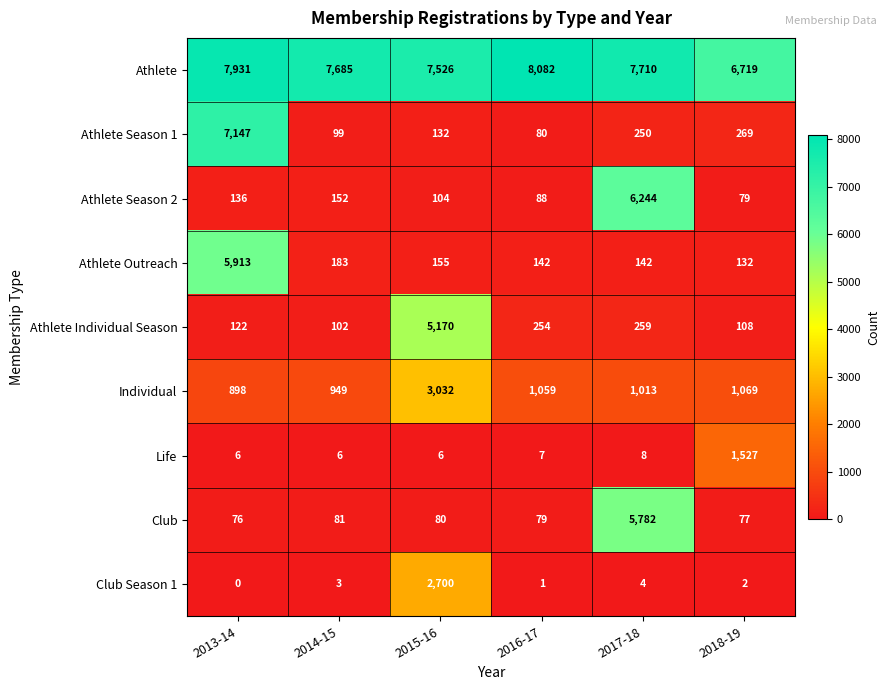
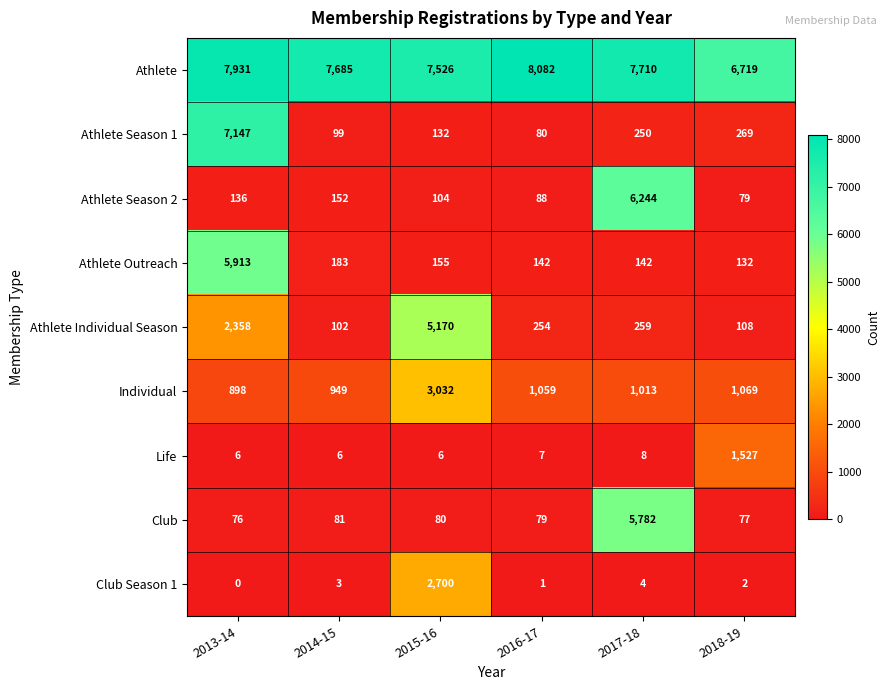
  {
    "Athlete": {
      "2013-14": "7,931",
      "2014-15": "7,685",
      "2015-16": "7,526",
      "2016-17": "8,082",
      "2017-18": "7,710",
      "2018-19": "6,719"
    },
    "Athlete Season 1": {
      "2013-14": "7,147",
      "2014-15": "99",
      "2015-16": "132",
      "2016-17": "80",
      "2017-18": "250",
      "2018-19": "269"
    },
    "Athlete Season 2": {
      "2013-14": "136",
      "2014-15": "152",
      "2015-16": "104",
      "2016-17": "88",
      "2017-18": "6,244",
      "2018-19": "79"
    },
    "Athlete Outreach": {
      "2013-14": "5,913",
      "2014-15": "183",
      "2015-16": "155",
      "2016-17": "142",
      "2017-18": "142",
      "2018-19": "132"
    },
    "Athlete Individual Season": {
-     "2013-14": "122",
+     "2013-14": "2,358",
      "2014-15": "102",
      "2015-16": "5,170",
      "2016-17": "254",
      "2017-18": "259",
      "2018-19": "108"
    },
    "Individual": {
      "2013-14": "898",
      "2014-15": "949",
      "2015-16": "3,032",
      "2016-17": "1,059",
      "2017-18": "1,013",
      "2018-19": "1,069"
    },
    "Life": {
      "2013-14": "6",
      "2014-15": "6",
      "2015-16": "6",
      "2016-17": "7",
      "2017-18": "8",
      "2018-19": "1,527"
    },
    "Club": {
      "2013-14": "76",
      "2014-15": "81",
      "2015-16": "80",
      "2016-17": "79",
      "2017-18": "5,782",
      "2018-19": "77"
    },
    "Club Season 1": {
      "2013-14": "0",
      "2014-15": "3",
      "2015-16": "2,700",
      "2016-17": "1",
      "2017-18": "4",
      "2018-19": "2"
    }
  }
